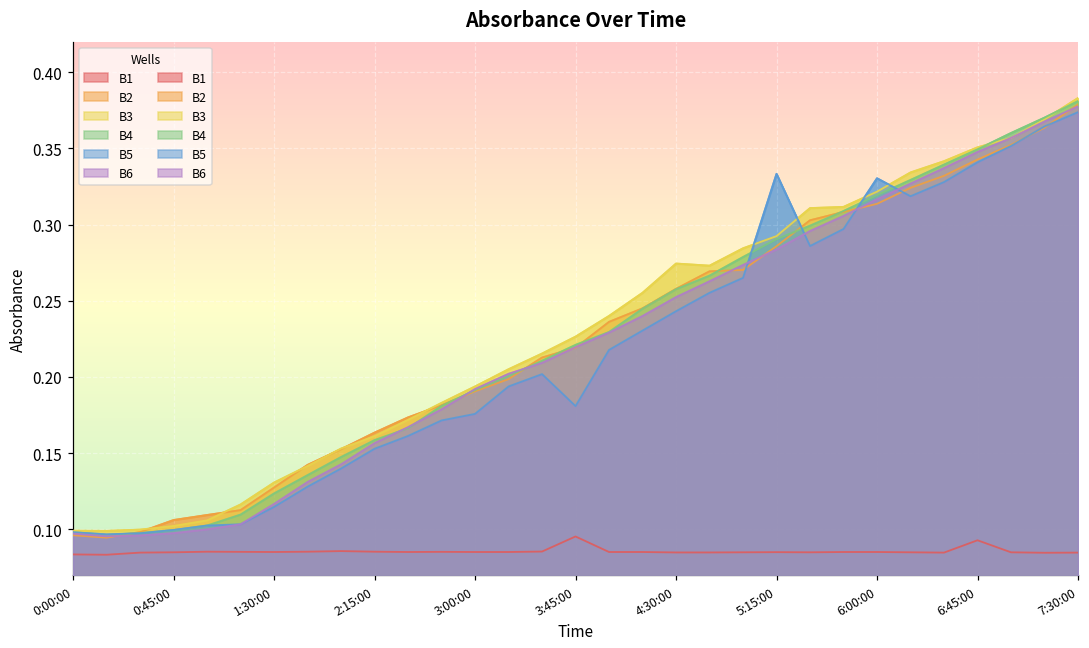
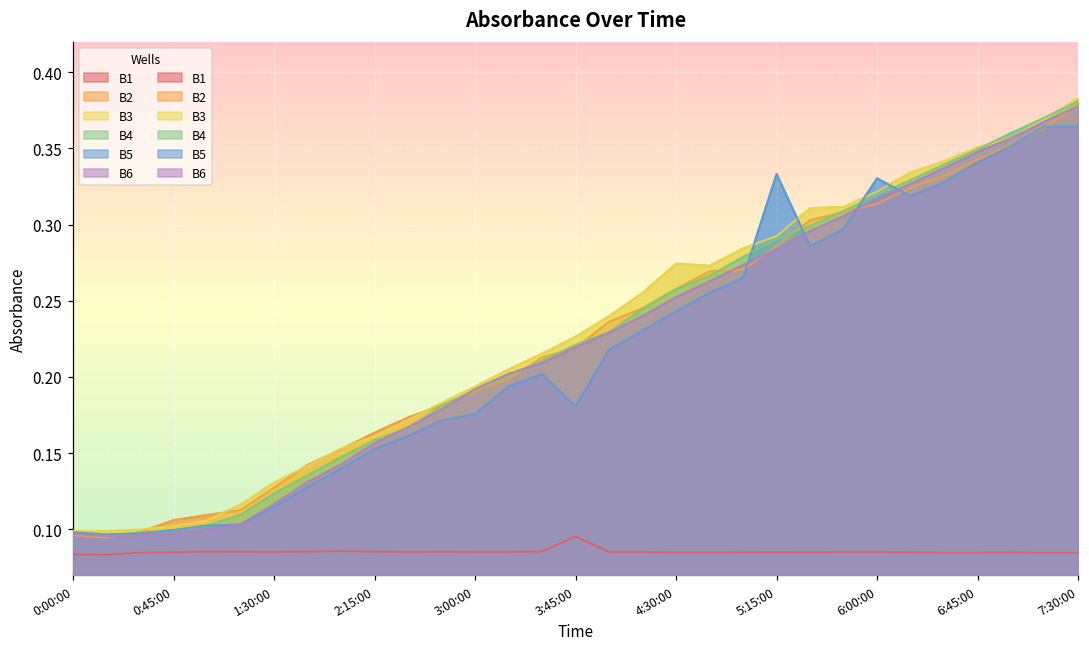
  {
    "B1": {
      "0:00:00": 0.083,
      "0:45:00": 0.085,
      "1:30:00": 0.085,
      "2:15:00": 0.085,
      "3:00:00": 0.085,
      "3:45:00": 0.095,
      "4:30:00": 0.085,
      "5:15:00": 0.085,
      "6:00:00": 0.085,
-     "6:45:00": 0.093,
+     "6:45:00": 0.085,
      "7:30:00": 0.085
    },
    "B4": {
      "1:30:00": 0.124,
      "2:15:00": 0.159,
      "5:15:00": 0.290,
      "6:00:00": 0.319,
      "7:30:00": 0.381
    },
    "B5": {
      "1:30:00": 0.115,
      "2:15:00": 0.153,
      "3:00:00": 0.176,
      "3:45:00": 0.181,
      "4:30:00": 0.243,
      "5:15:00": 0.333,
      "6:00:00": 0.330,
-     "7:30:00": 0.374
+     "7:30:00": 0.364
    },
    "B6": {
      "0:45:00": 0.097,
      "1:30:00": 0.117,
      "2:15:00": 0.157,
      "4:30:00": 0.252,
      "5:15:00": 0.284,
      "6:00:00": 0.317
    }
  }
